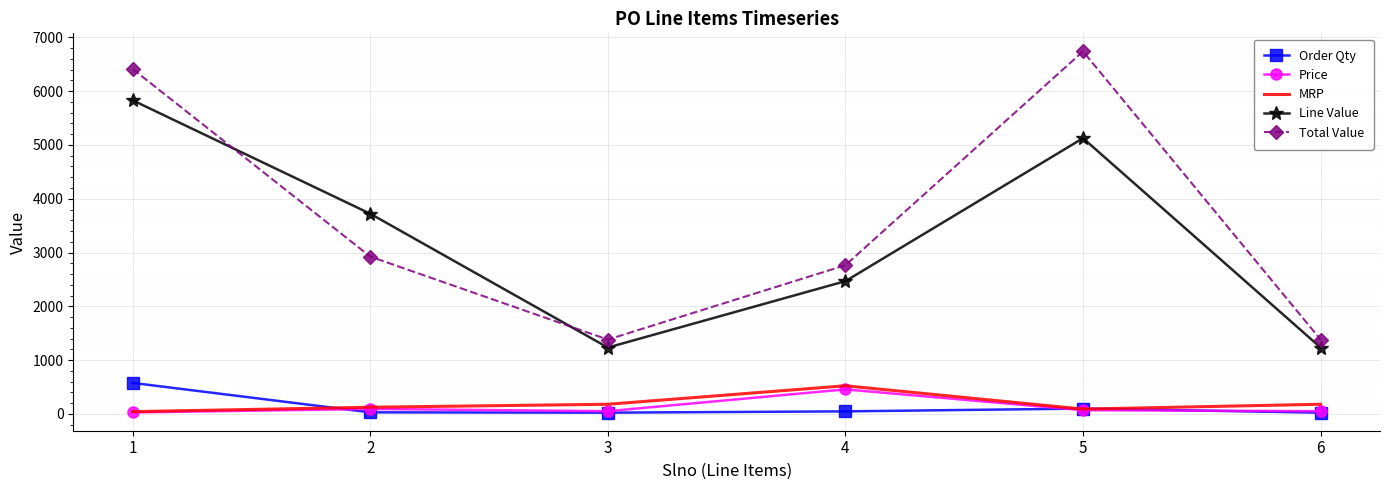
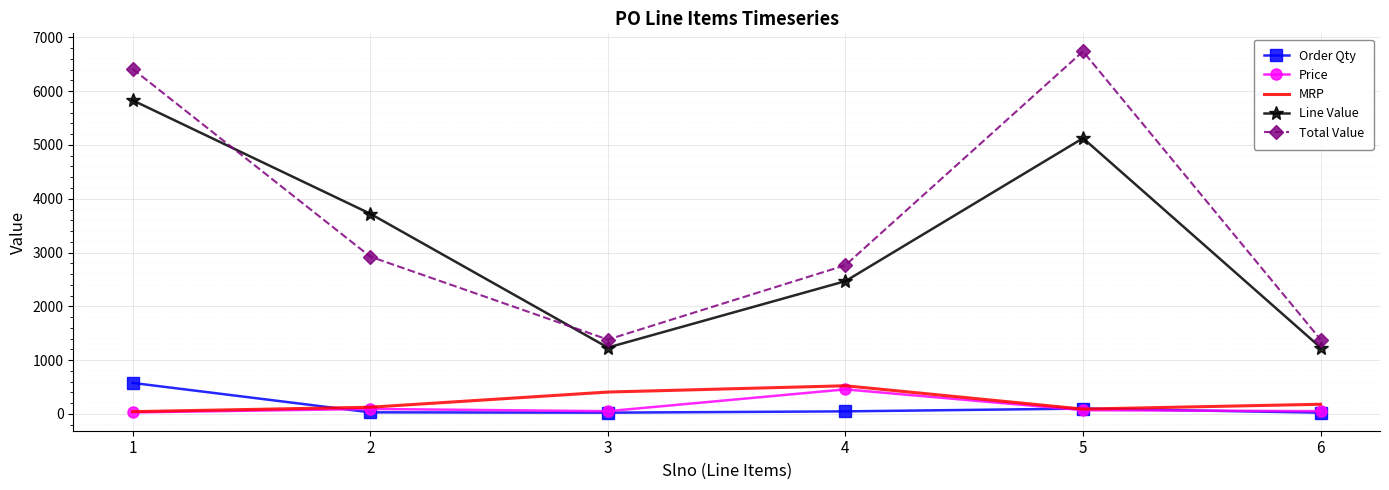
  {
    "Order Qty": {
      "1": 600,
      "2": 0,
      "4": 0
    },
    "Price": {
      "4": 500
    },
    "MRP": {
-     "3": 200,
+     "3": 400,
      "4": 500,
      "6": 200
    },
    "Line Value": {
      "1": 5800,
      "2": 3700,
      "3": 1200,
      "4": 2500,
      "5": 5100,
      "6": 1200
    },
    "Total Value": {
      "1": 6400,
      "2": 2900,
      "3": 1400,
      "4": 2800,
      "5": 6700,
      "6": 1400
    }
  }
